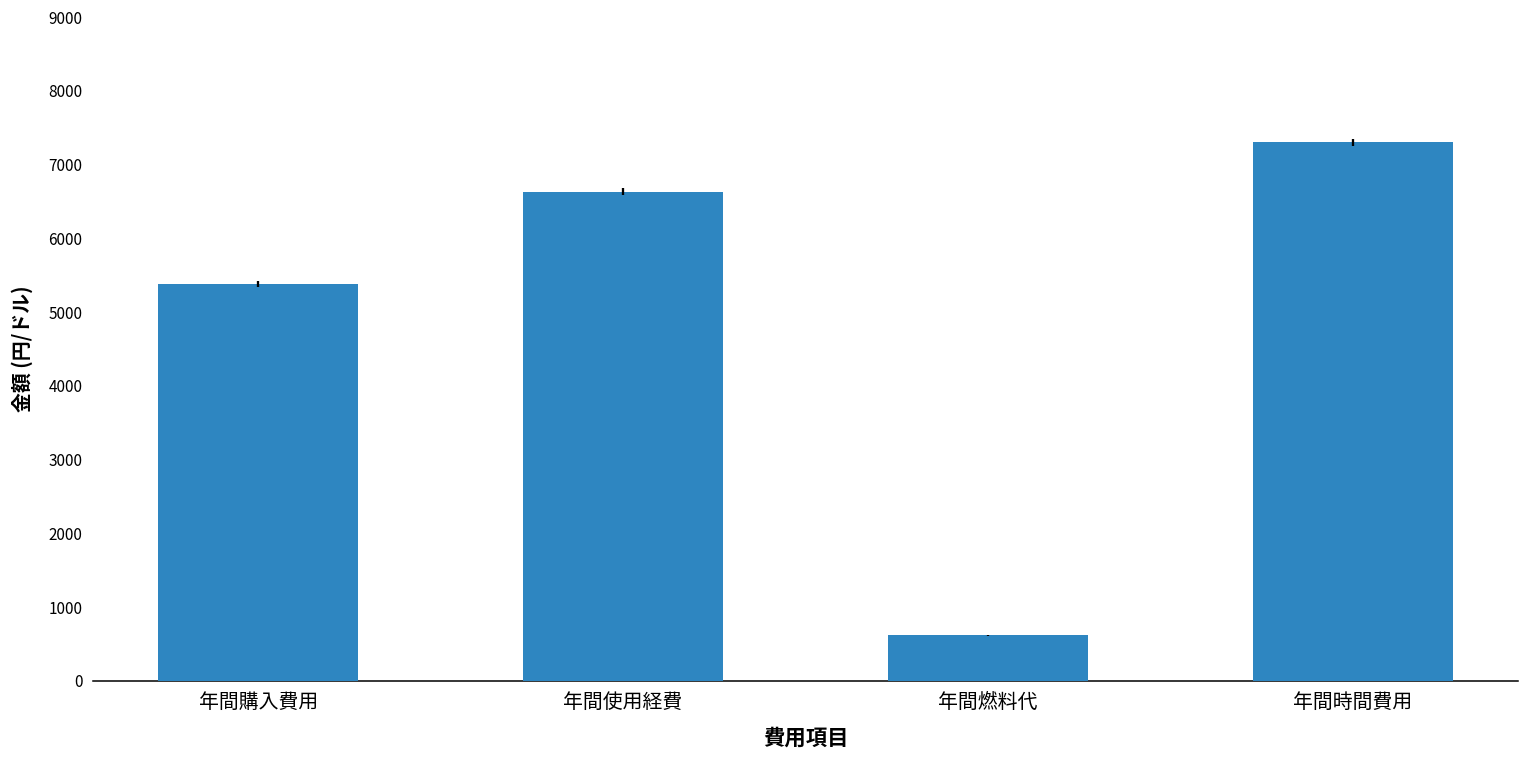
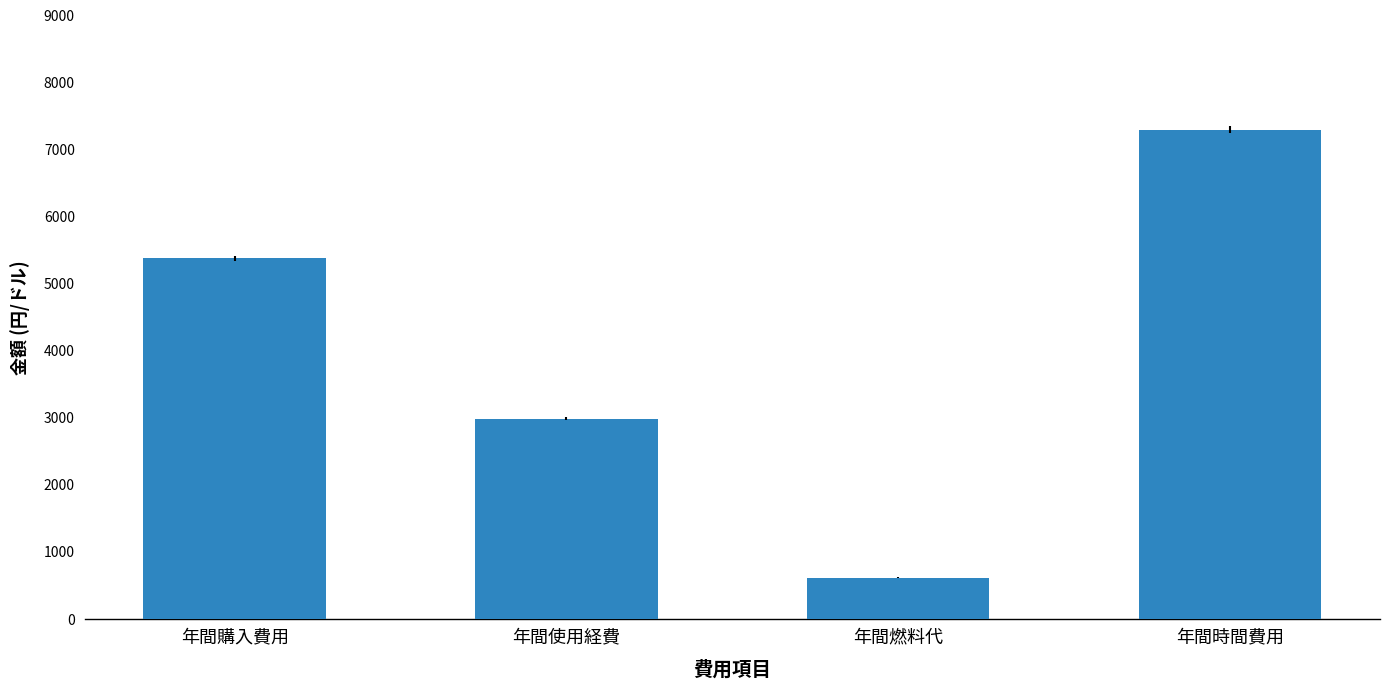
  {
    "年間購入費用": 5400,
-   "年間使用経費": 6600,
+   "年間使用経費": 3000,
    "年間燃料代": 600,
    "年間時間費用": 7300
  }
